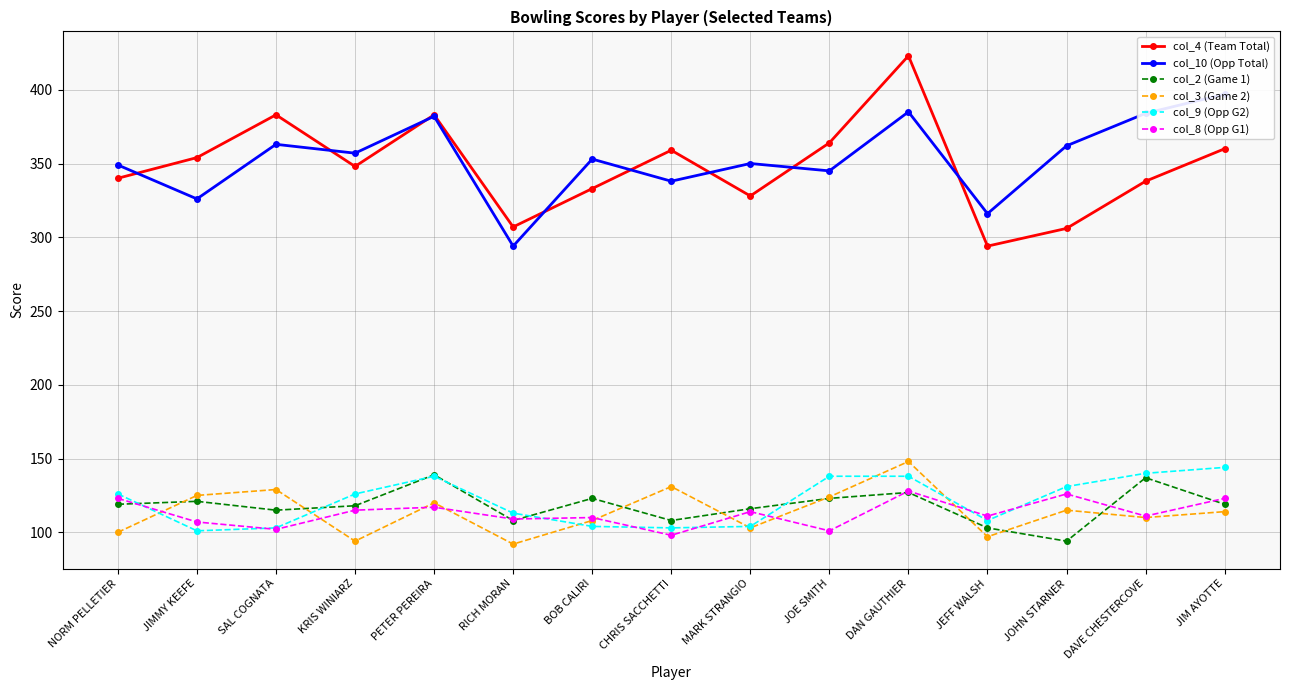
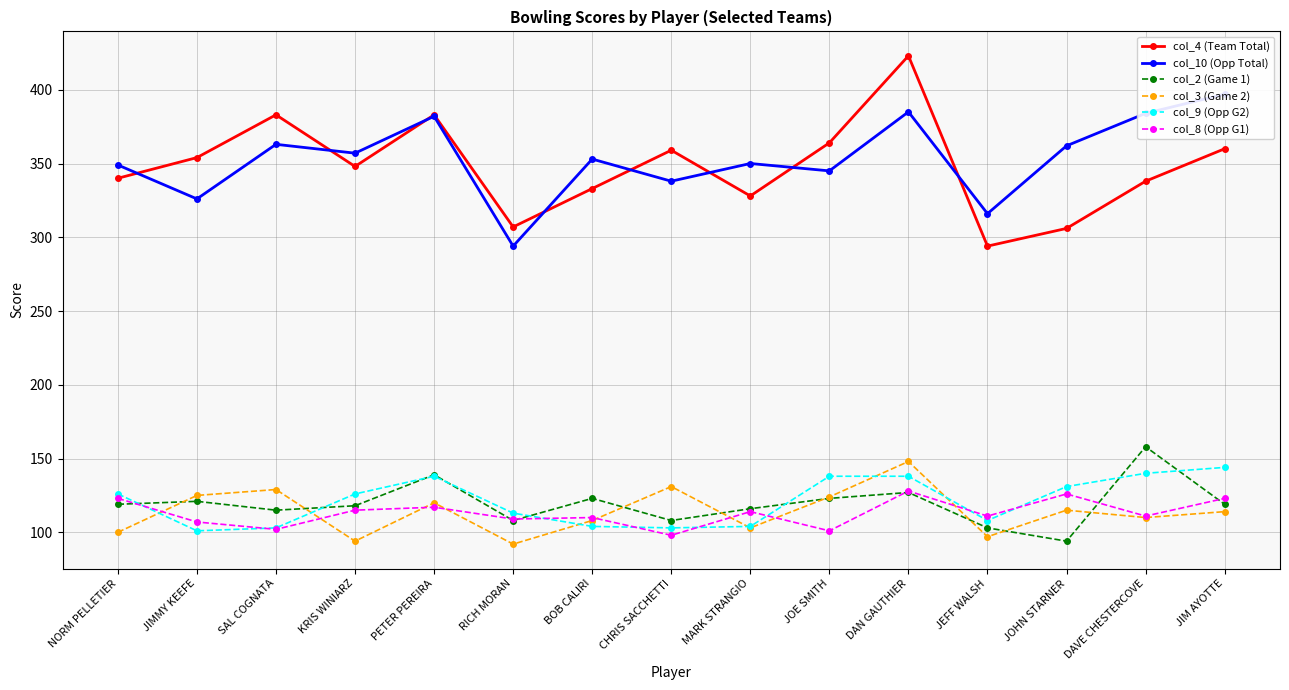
  {
    "col_4 (Team Total)": {
      "NORM PELLETIER": 340,
      "JIMMY KEEFE": 354,
      "SAL COGNATA": 383,
      "KRIS WINIARZ": 348,
      "RICH MORAN": 307,
      "BOB CALIRI": 333,
      "CHRIS SACCHETTI": 359,
      "MARK STRANGIO": 328,
      "JOE SMITH": 364,
      "DAN GAUTHIER": 423,
      "JEFF WALSH": 294,
      "JOHN STARNER": 306,
      "DAVE CHESTERCOVE": 338,
      "JIM AYOTTE": 360
    },
    "col_10 (Opp Total)": {
      "NORM PELLETIER": 349,
      "JIMMY KEEFE": 326,
      "SAL COGNATA": 363,
      "KRIS WINIARZ": 357,
      "RICH MORAN": 294,
      "BOB CALIRI": 353,
      "CHRIS SACCHETTI": 338,
      "MARK STRANGIO": 350,
      "JOE SMITH": 345,
      "DAN GAUTHIER": 385,
      "JEFF WALSH": 316,
      "JOHN STARNER": 362
    },
    "col_2 (Game 1)": {
      "NORM PELLETIER": 119,
      "JIMMY KEEFE": 121,
      "SAL COGNATA": 115,
      "KRIS WINIARZ": 118,
      "BOB CALIRI": 123,
      "CHRIS SACCHETTI": 108,
      "MARK STRANGIO": 116,
      "JEFF WALSH": 103,
      "JOHN STARNER": 94,
-     "DAVE CHESTERCOVE": 137,
+     "DAVE CHESTERCOVE": 158,
      "JIM AYOTTE": 119
    },
    "col_3 (Game 2)": {
      "NORM PELLETIER": 100,
      "JIMMY KEEFE": 125,
      "SAL COGNATA": 129,
      "KRIS WINIARZ": 94,
      "PETER PEREIRA": 120,
      "RICH MORAN": 92,
      "BOB CALIRI": 108,
      "CHRIS SACCHETTI": 131,
      "DAN GAUTHIER": 148,
      "JEFF WALSH": 97,
      "JOHN STARNER": 115,
      "JIM AYOTTE": 114
    },
    "col_9 (Opp G2)": {
      "NORM PELLETIER": 126,
      "JIMMY KEEFE": 101,
      "KRIS WINIARZ": 126,
      "RICH MORAN": 113,
      "BOB CALIRI": 104,
      "CHRIS SACCHETTI": 103,
      "JOE SMITH": 138,
      "DAN GAUTHIER": 138,
      "JEFF WALSH": 108,
      "JOHN STARNER": 131,
      "DAVE CHESTERCOVE": 140,
      "JIM AYOTTE": 144
    },
    "col_8 (Opp G1)": {
      "NORM PELLETIER": 123,
      "JIMMY KEEFE": 107,
      "KRIS WINIARZ": 115,
      "PETER PEREIRA": 117,
      "BOB CALIRI": 110,
      "CHRIS SACCHETTI": 98,
      "MARK STRANGIO": 114,
      "JOE SMITH": 101,
      "JEFF WALSH": 111,
      "JOHN STARNER": 126,
      "JIM AYOTTE": 123
    }
  }
